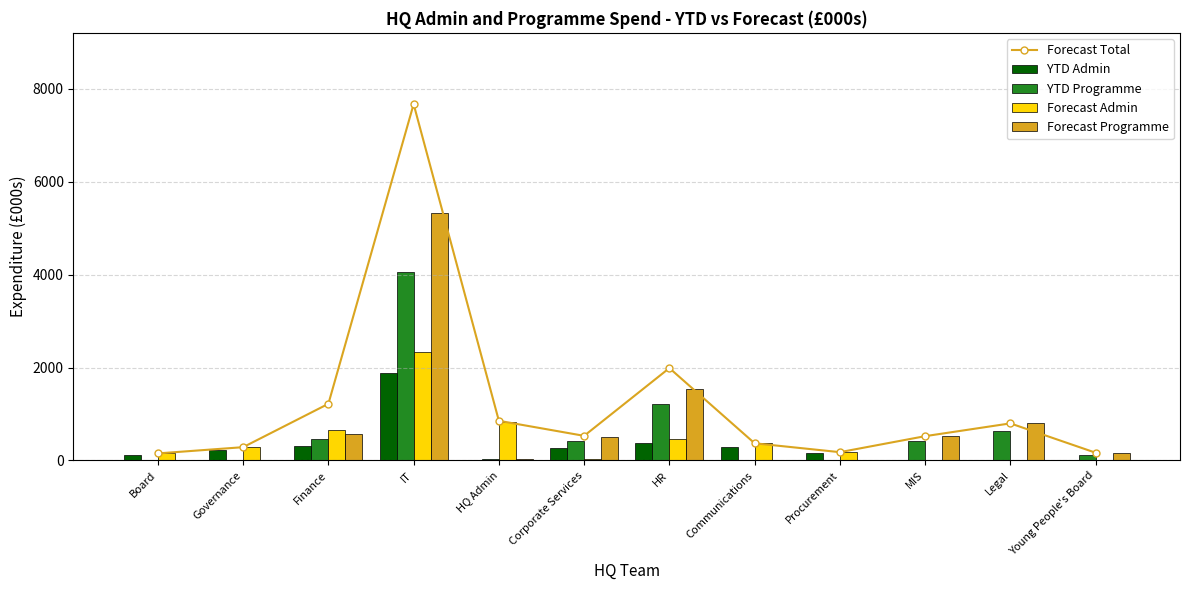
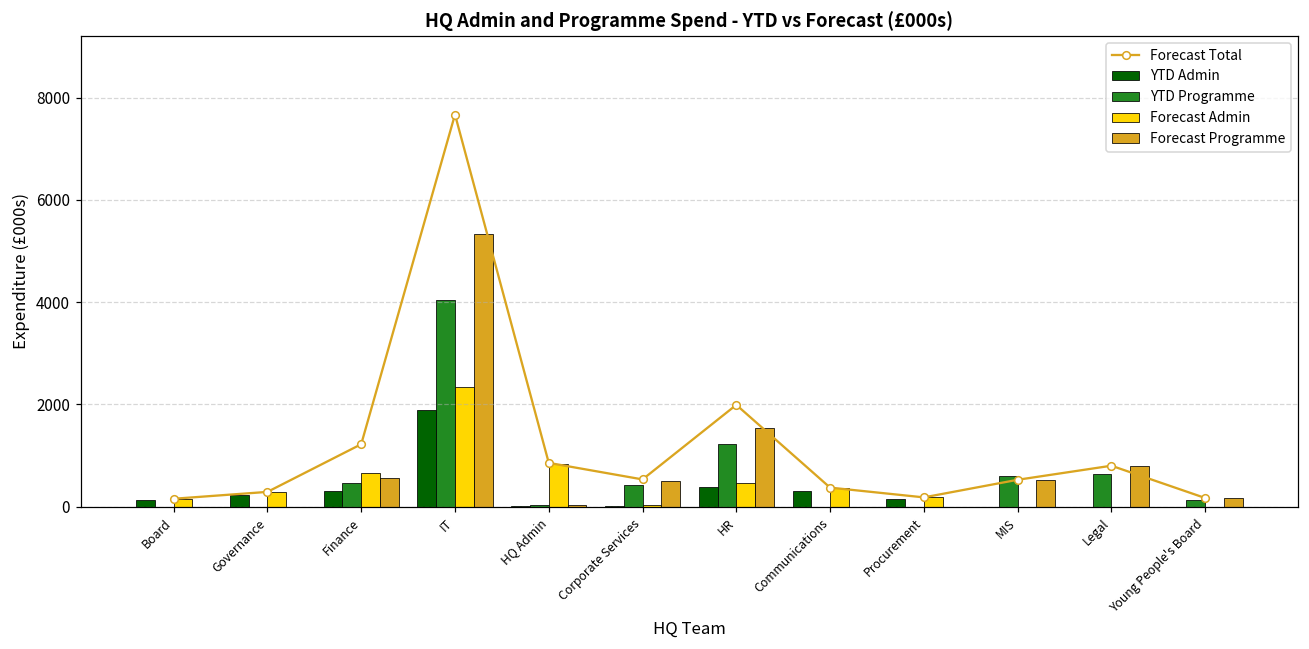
  {
    "YTD Admin": {
      "Board": 100,
      "Governance": 200,
      "Finance": 300,
      "IT": 1900,
-     "Corporate Services": 300,
+     "Corporate Services": 0,
      "HR": 400,
      "Communications": 300,
      "Procurement": 200,
      "MIS": 0,
      "Legal": 0,
      "Young People's Board": 0
    },
    "YTD Programme": {
      "Board": 0,
      "Governance": 0,
      "Finance": 500,
      "IT": 4100,
      "Corporate Services": 400,
      "HR": 1200,
      "Communications": 0,
      "Procurement": 0,
-     "MIS": 400,
+     "MIS": 600,
      "Legal": 600,
      "Young People's Board": 100
    },
    "Forecast Admin": {
      "Board": 200,
      "Governance": 300,
      "Finance": 700,
      "IT": 2300,
      "HQ Admin": 800,
      "HR": 500,
      "Communications": 400,
      "Procurement": 200,
      "MIS": 0,
      "Legal": 0,
      "Young People's Board": 0
    }
  }
